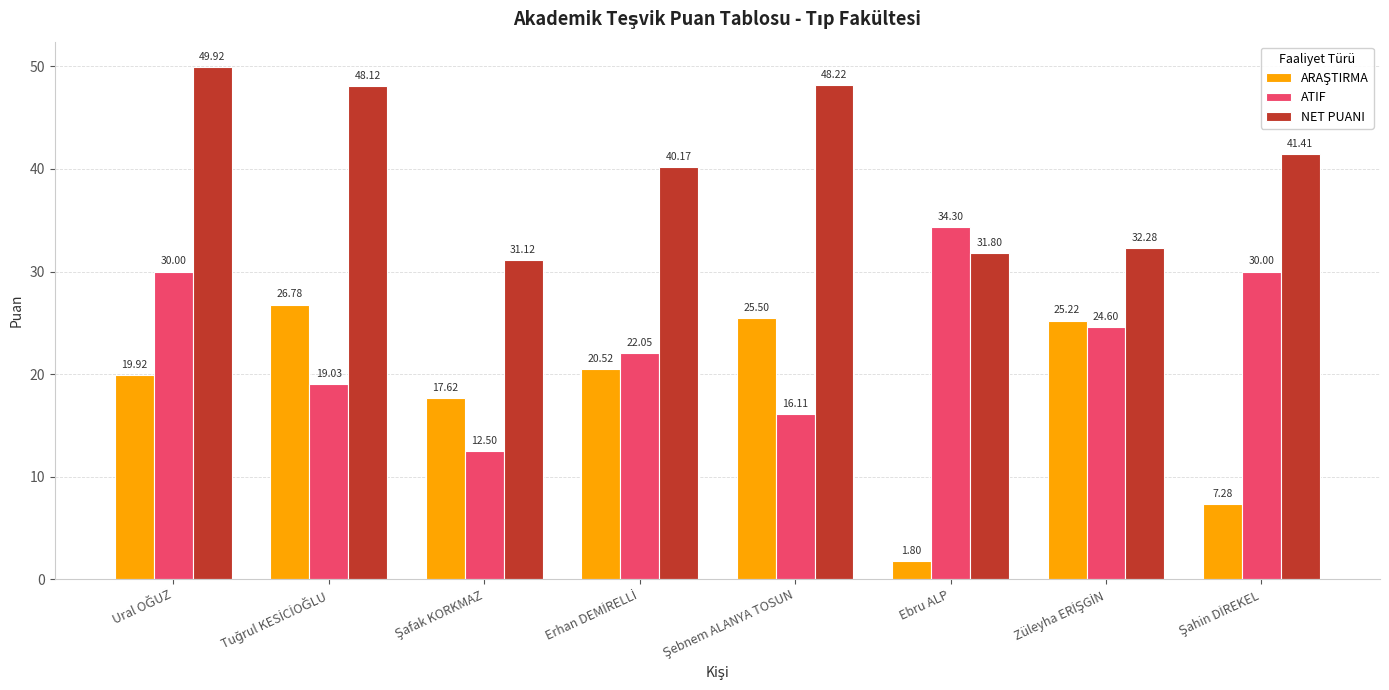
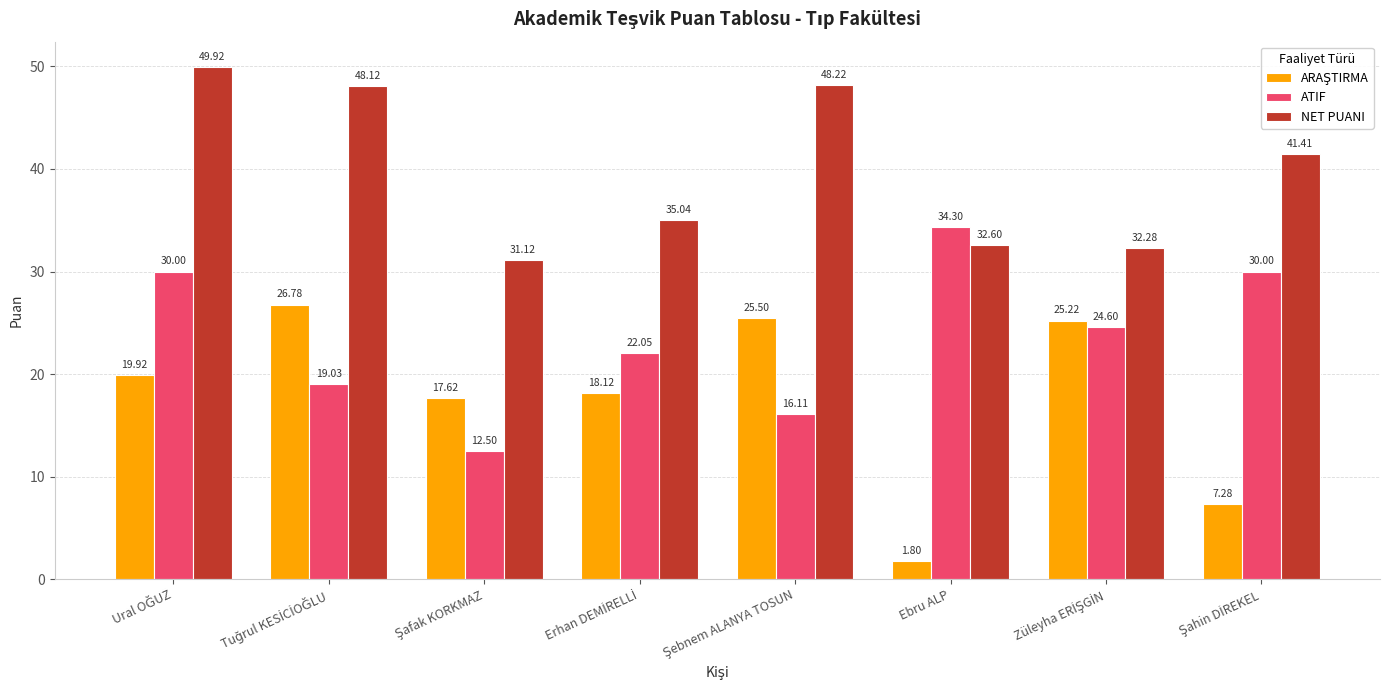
  {
    "ARAŞTIRMA": {
      "Ural OĞUZ": 19.92,
      "Tuğrul KESİCİOĞLU": 26.78,
      "Şafak KORKMAZ": 17.62,
-     "Erhan DEMİRELLİ": 20.52,
+     "Erhan DEMİRELLİ": 18.12,
      "Şebnem ALANYA TOSUN": 25.50,
      "Ebru ALP": 1.80,
      "Züleyha ERİŞGİN": 25.22,
      "Şahin DİREKEL": 7.28
    },
    "ATIF": {
      "Ural OĞUZ": 30.00,
      "Tuğrul KESİCİOĞLU": 19.03,
      "Şafak KORKMAZ": 12.50,
      "Erhan DEMİRELLİ": 22.05,
      "Şebnem ALANYA TOSUN": 16.11,
      "Ebru ALP": 34.30,
      "Züleyha ERİŞGİN": 24.60,
      "Şahin DİREKEL": 30.00
    },
    "NET PUANI": {
      "Ural OĞUZ": 49.92,
      "Tuğrul KESİCİOĞLU": 48.12,
      "Şafak KORKMAZ": 31.12,
-     "Erhan DEMİRELLİ": 40.17,
+     "Erhan DEMİRELLİ": 35.04,
      "Şebnem ALANYA TOSUN": 48.22,
-     "Ebru ALP": 31.80,
+     "Ebru ALP": 32.60,
      "Züleyha ERİŞGİN": 32.28,
      "Şahin DİREKEL": 41.41
    }
  }
